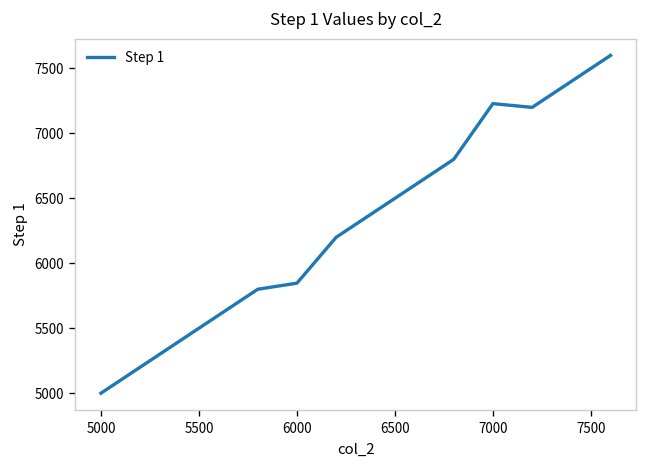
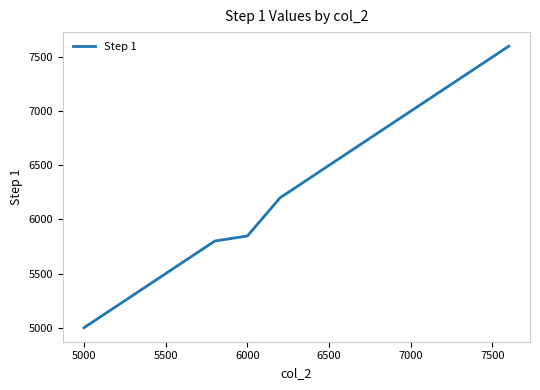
  {
    "5000": 5000,
    "6000": 5850,
-   "7000": 7230
+   "7000": 7000
  }
